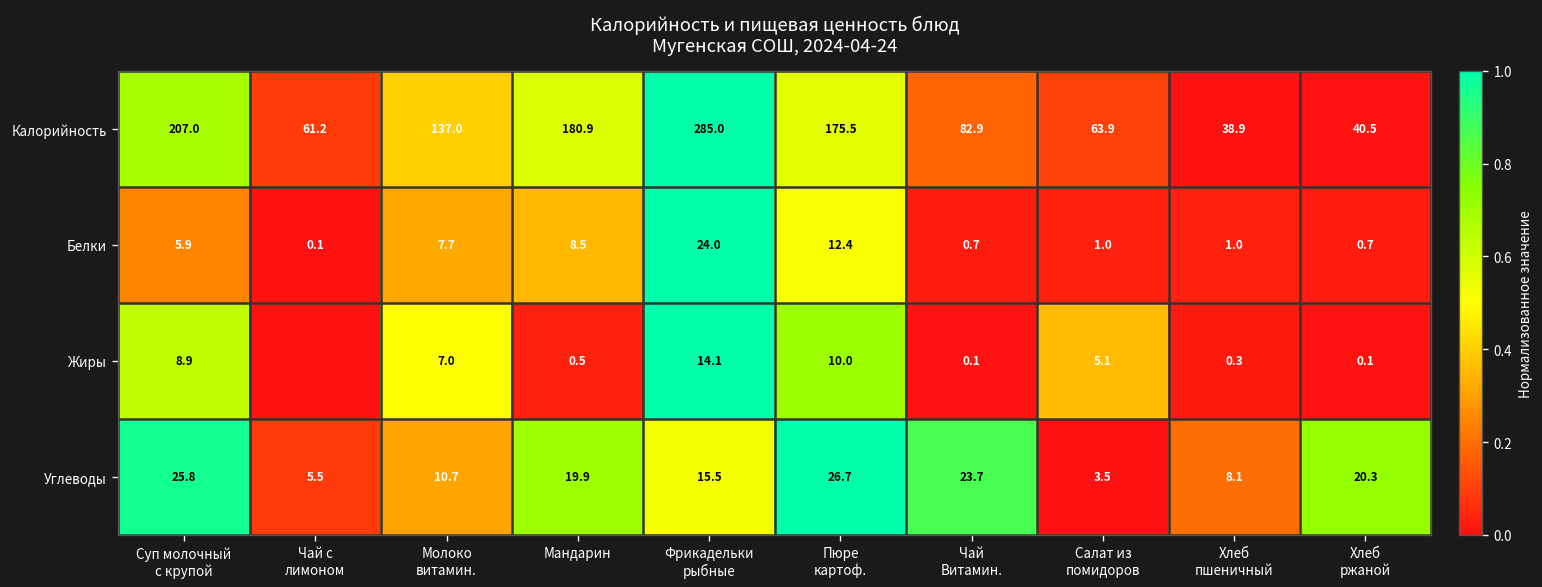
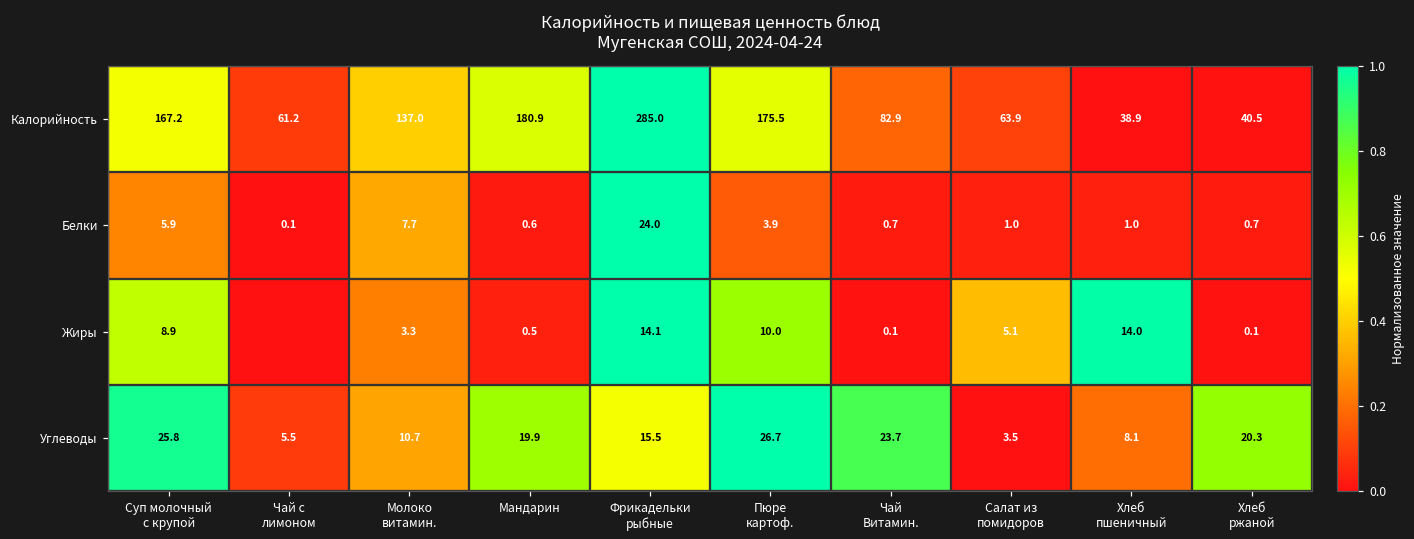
  {
    "Калорийность": {
-     "Суп молочный с крупой": 207.0,
+     "Суп молочный с крупой": 167.2,
      "Чай с лимоном": 61.2,
      "Молоко витамин.": 137.0,
      "Мандарин": 180.9,
      "Фрикадельки рыбные": 285.0,
      "Пюре картоф.": 175.5,
      "Чай Витамин.": 82.9,
      "Салат из помидоров": 63.9,
      "Хлеб пшеничный": 38.9,
      "Хлеб ржаной": 40.5
    },
    "Белки": {
      "Суп молочный с крупой": 5.9,
      "Чай с лимоном": 0.1,
      "Молоко витамин.": 7.7,
-     "Мандарин": 8.5,
+     "Мандарин": 0.6,
      "Фрикадельки рыбные": 24.0,
-     "Пюре картоф.": 12.4,
+     "Пюре картоф.": 3.9,
      "Чай Витамин.": 0.7,
      "Салат из помидоров": 1.0,
      "Хлеб пшеничный": 1.0,
      "Хлеб ржаной": 0.7
    },
    "Жиры": {
      "Суп молочный с крупой": 8.9,
-     "Молоко витамин.": 7.0,
+     "Молоко витамин.": 3.3,
      "Мандарин": 0.5,
      "Фрикадельки рыбные": 14.1,
      "Пюре картоф.": 10.0,
      "Чай Витамин.": 0.1,
      "Салат из помидоров": 5.1,
-     "Хлеб пшеничный": 0.3,
+     "Хлеб пшеничный": 14.0,
      "Хлеб ржаной": 0.1
    },
    "Углеводы": {
      "Суп молочный с крупой": 25.8,
      "Чай с лимоном": 5.5,
      "Молоко витамин.": 10.7,
      "Мандарин": 19.9,
      "Фрикадельки рыбные": 15.5,
      "Пюре картоф.": 26.7,
      "Чай Витамин.": 23.7,
      "Салат из помидоров": 3.5,
      "Хлеб пшеничный": 8.1,
      "Хлеб ржаной": 20.3
    }
  }
